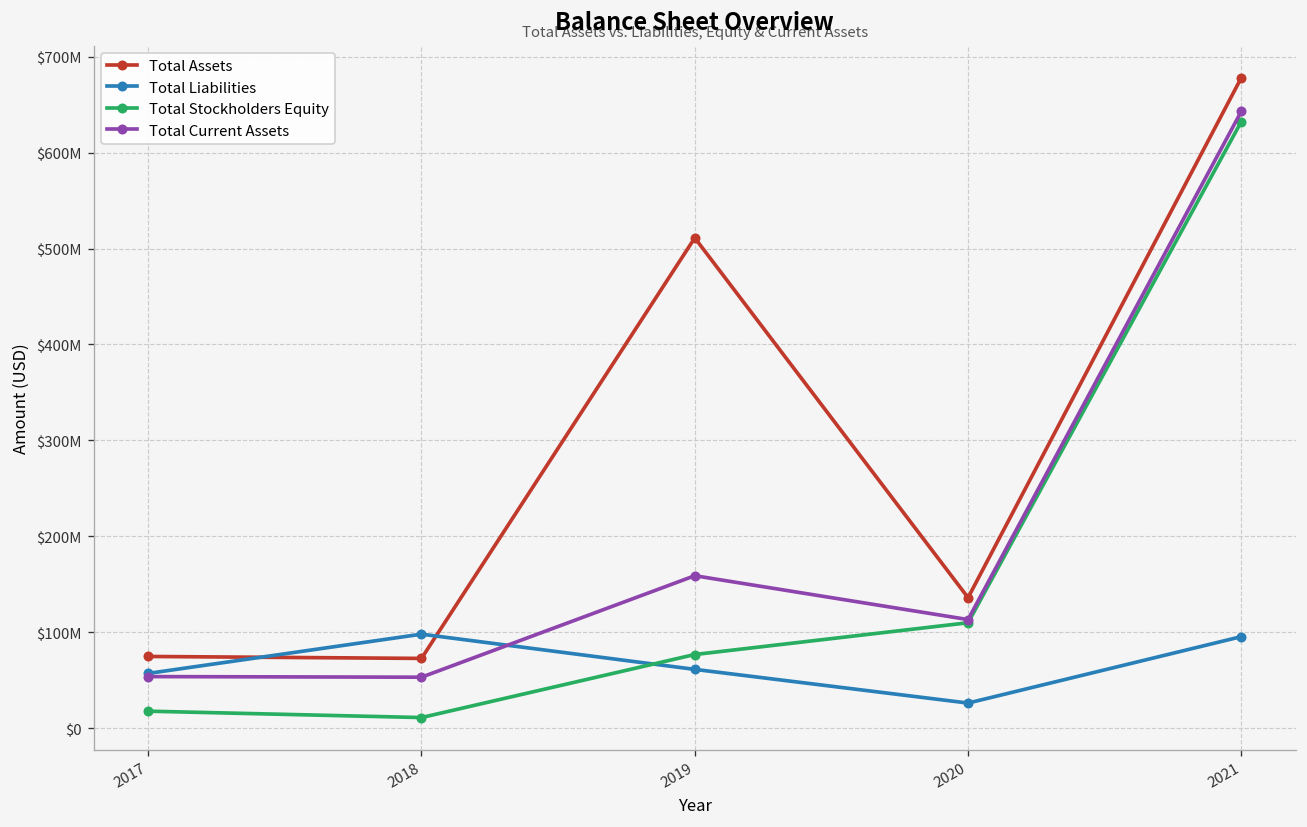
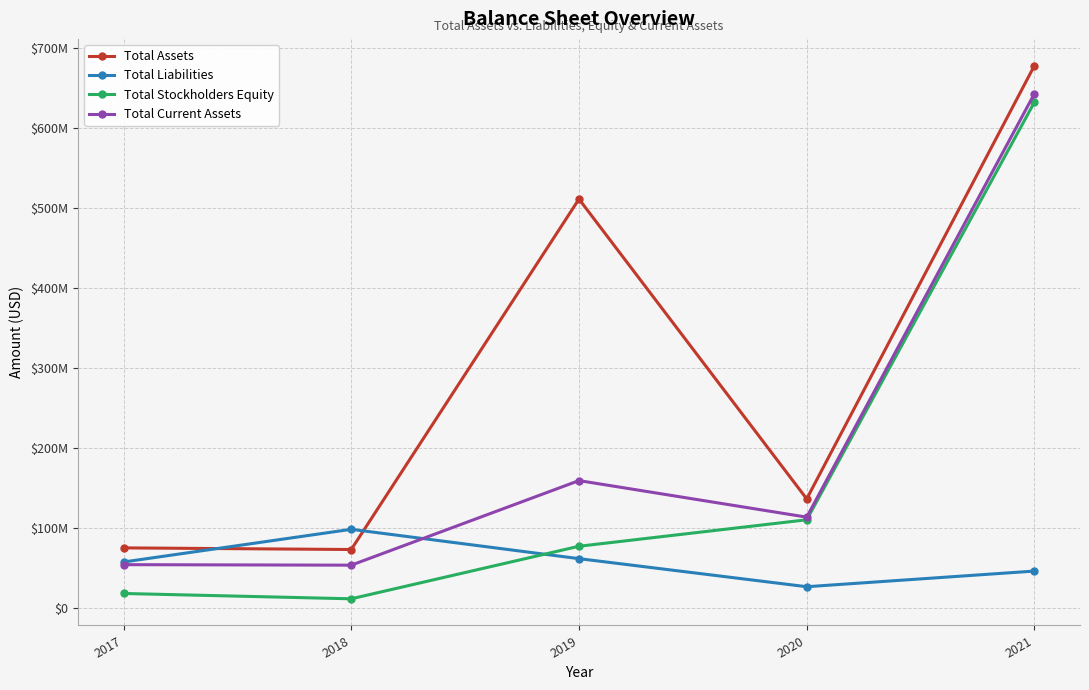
  {
    "Total Assets": {
      "2017": "$70000000",
      "2018": "$70000000",
      "2019": "$510000000",
      "2020": "$140000000",
      "2021": "$680000000"
    },
    "Total Liabilities": {
      "2017": "$60000000",
      "2018": "$100000000",
      "2019": "$60000000",
      "2020": "$30000000",
-     "2021": "$100000000"
+     "2021": "$50000000"
    },
    "Total Stockholders Equity": {
      "2017": "$20000000",
      "2018": "$10000000",
      "2019": "$80000000",
      "2020": "$110000000",
      "2021": "$630000000"
    },
    "Total Current Assets": {
      "2017": "$50000000",
      "2018": "$50000000",
      "2019": "$160000000",
      "2020": "$110000000",
      "2021": "$640000000"
    }
  }
